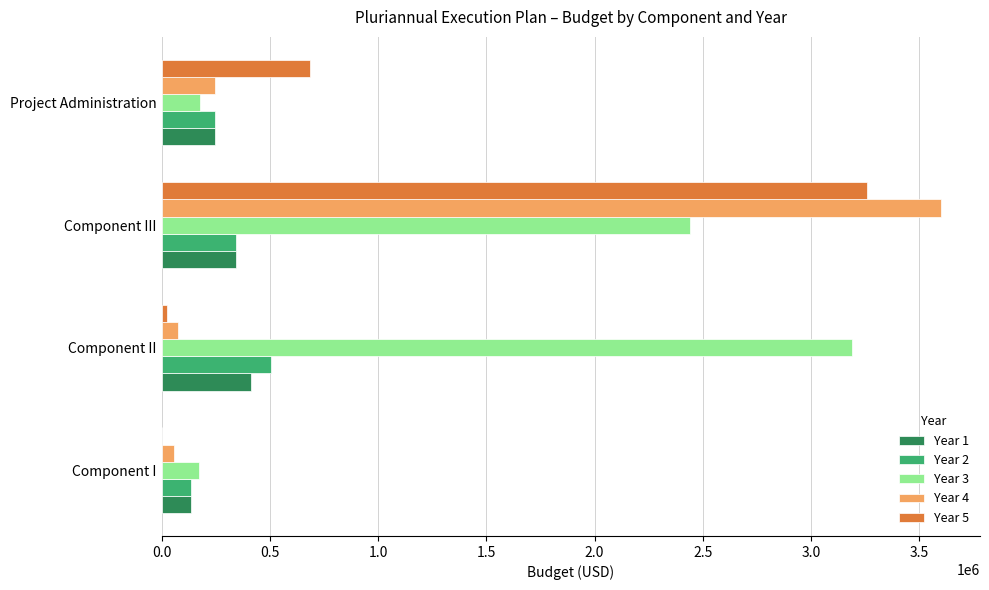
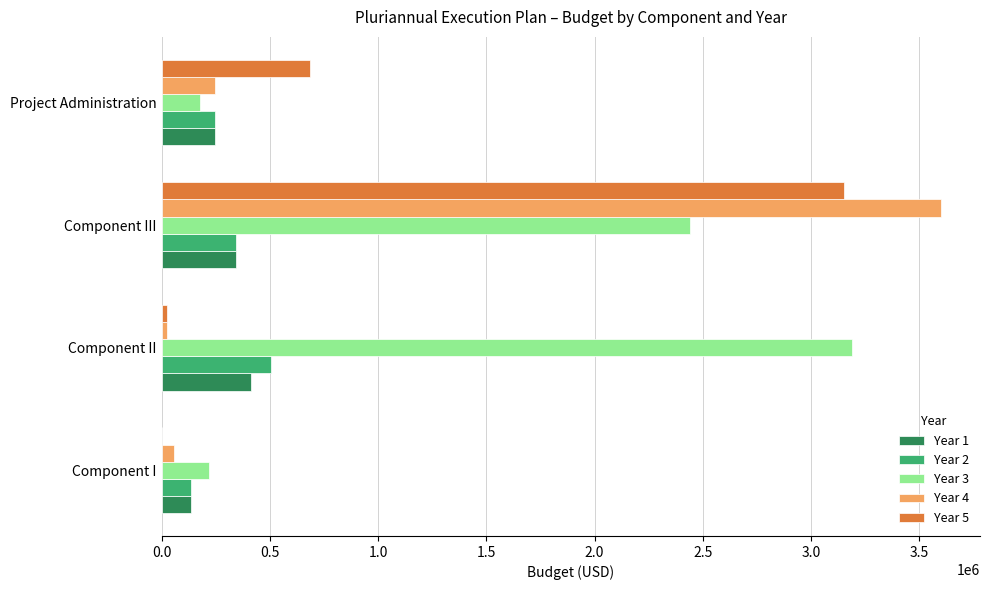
  {
    "Year 3": {
      "Project Administration": 180000,
      "Component III": 2440000,
      "Component II": 3190000,
-     "Component I": 170000
+     "Component I": 220000
    },
    "Year 4": {
      "Project Administration": 250000,
      "Component III": 3600000,
-     "Component II": 80000,
+     "Component II": 20000,
      "Component I": 60000
    },
    "Year 5": {
      "Project Administration": 690000,
-     "Component III": 3260000,
+     "Component III": 3150000,
      "Component II": 20000,
      "Component I": 0
    }
  }
